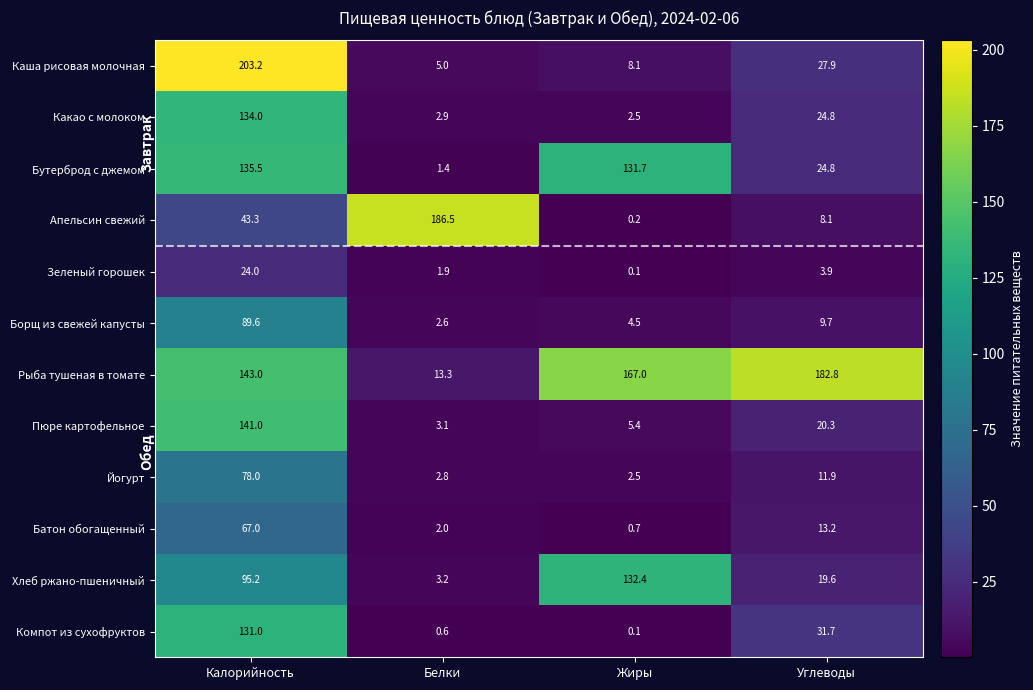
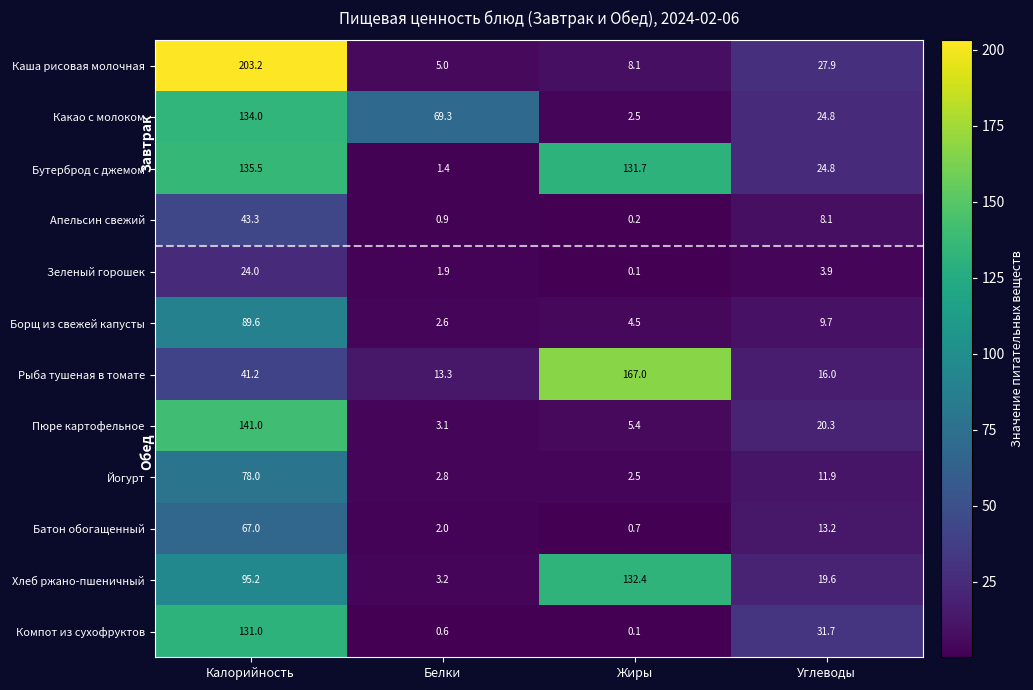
  {
    "Каша рисовая молочная": {
      "Калорийность": 203.2,
      "Белки": 5.0,
      "Жиры": 8.1,
      "Углеводы": 27.9
    },
    "Какао с молоком": {
      "Калорийность": 134.0,
-     "Белки": 2.9,
+     "Белки": 69.3,
      "Жиры": 2.5,
      "Углеводы": 24.8
    },
    "Бутерброд с джемом": {
      "Калорийность": 135.5,
      "Белки": 1.4,
      "Жиры": 131.7,
      "Углеводы": 24.8
    },
    "Апельсин свежий": {
      "Калорийность": 43.3,
-     "Белки": 186.5,
+     "Белки": 0.9,
      "Жиры": 0.2,
      "Углеводы": 8.1
    },
    "Зеленый горошек": {
      "Калорийность": 24.0,
      "Белки": 1.9,
      "Жиры": 0.1,
      "Углеводы": 3.9
    },
    "Борщ из свежей капусты": {
      "Калорийность": 89.6,
      "Белки": 2.6,
      "Жиры": 4.5,
      "Углеводы": 9.7
    },
    "Рыба тушеная в томате": {
-     "Калорийность": 143.0,
+     "Калорийность": 41.2,
      "Белки": 13.3,
      "Жиры": 167.0,
-     "Углеводы": 182.8
+     "Углеводы": 16.0
    },
    "Пюре картофельное": {
      "Калорийность": 141.0,
      "Белки": 3.1,
      "Жиры": 5.4,
      "Углеводы": 20.3
    },
    "Йогурт": {
      "Калорийность": 78.0,
      "Белки": 2.8,
      "Жиры": 2.5,
      "Углеводы": 11.9
    },
    "Батон обогащенный": {
      "Калорийность": 67.0,
      "Белки": 2.0,
      "Жиры": 0.7,
      "Углеводы": 13.2
    },
    "Хлеб ржано-пшеничный": {
      "Калорийность": 95.2,
      "Белки": 3.2,
      "Жиры": 132.4,
      "Углеводы": 19.6
    },
    "Компот из сухофруктов": {
      "Калорийность": 131.0,
      "Белки": 0.6,
      "Жиры": 0.1,
      "Углеводы": 31.7
    }
  }
